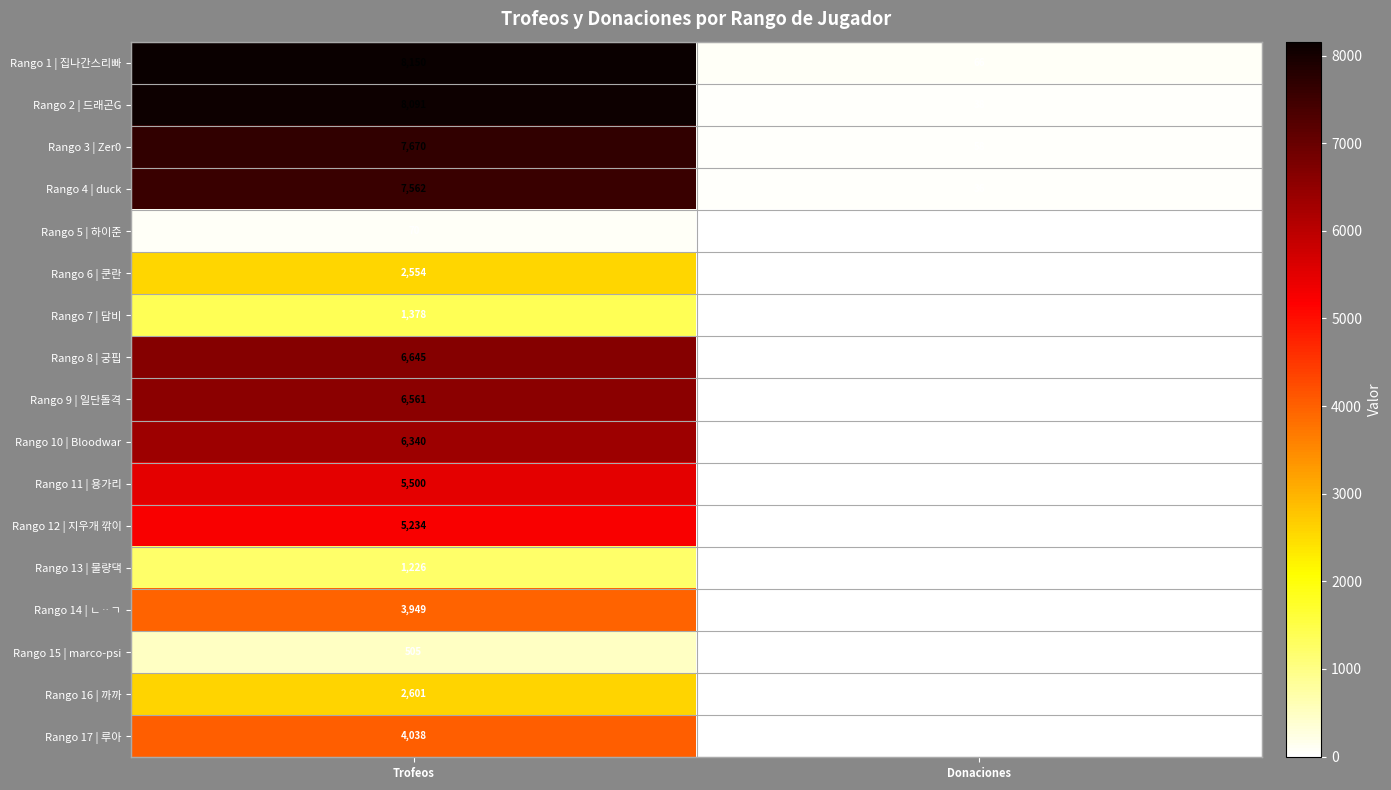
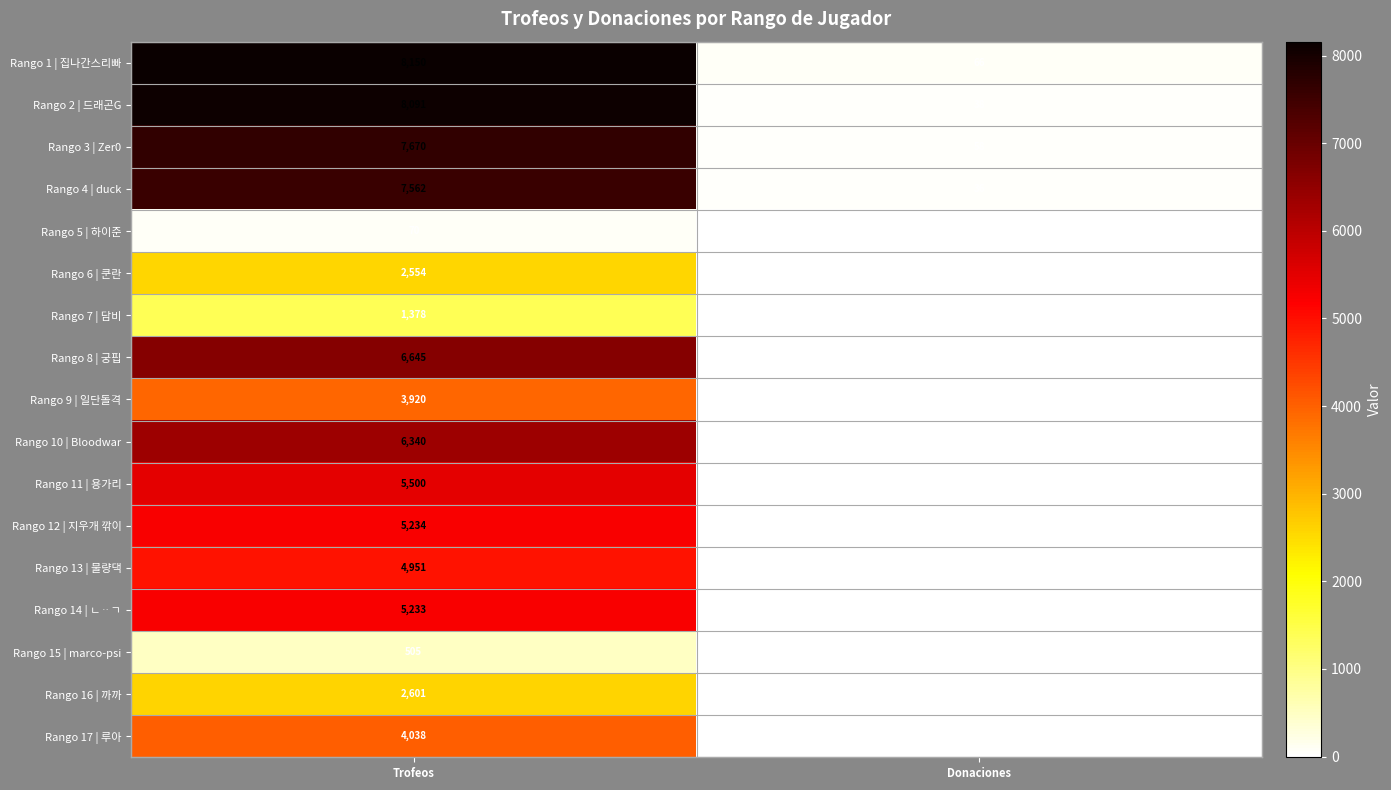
  {
    "Rango 3 | Zer0": {
      "Trofeos": "7,670"
    },
    "Rango 4 | duck": {
      "Trofeos": "7,562"
    },
    "Rango 6 | 쿤란": {
      "Trofeos": "2,554"
    },
    "Rango 7 | 담비": {
      "Trofeos": "1,378"
    },
    "Rango 8 | 궁핍": {
      "Trofeos": "6,645"
    },
    "Rango 9 | 일단돌격": {
-     "Trofeos": "6,561"
+     "Trofeos": "3,920"
    },
    "Rango 10 | Bloodwar": {
      "Trofeos": "6,340"
    },
    "Rango 11 | 용가리": {
      "Trofeos": "5,500"
    },
    "Rango 12 | 지우개 깎이": {
      "Trofeos": "5,234"
    },
    "Rango 13 | 물량댁": {
-     "Trofeos": "1,226"
+     "Trofeos": "4,951"
    },
    "Rango 14 | ㄴᆢㄱ": {
-     "Trofeos": "3,949"
+     "Trofeos": "5,233"
    },
    "Rango 15 | marco-psi": {
      "Trofeos": "505"
    },
    "Rango 16 | 까까": {
      "Trofeos": "2,601"
    },
    "Rango 17 | 루아": {
      "Trofeos": "4,038"
    }
  }
